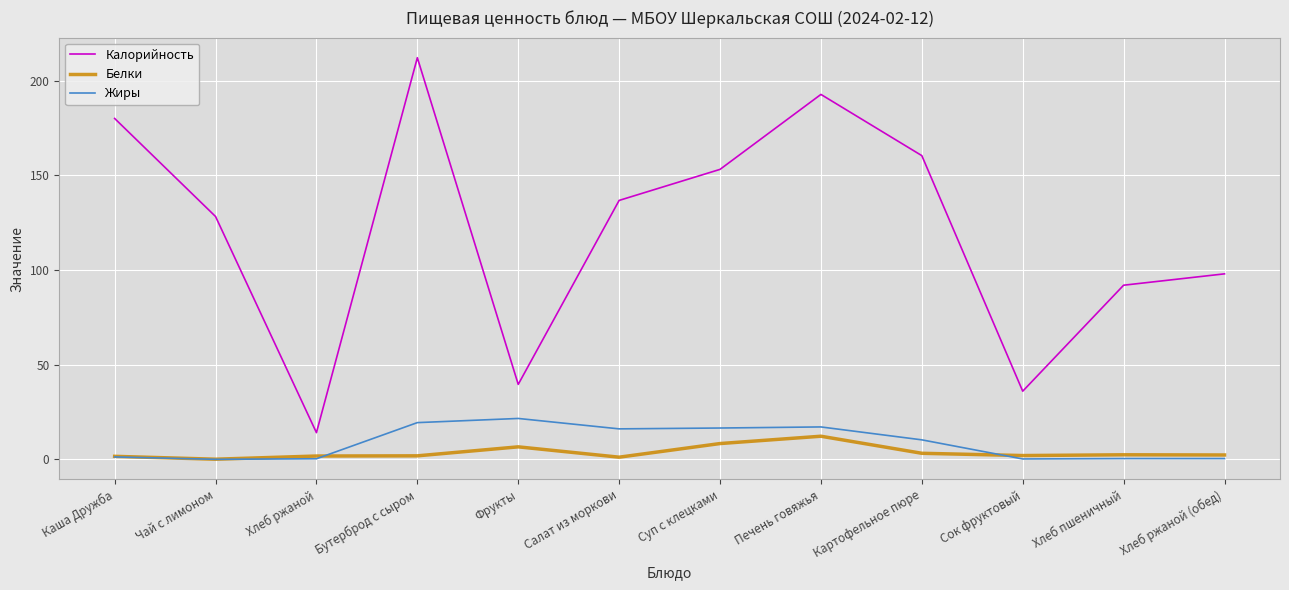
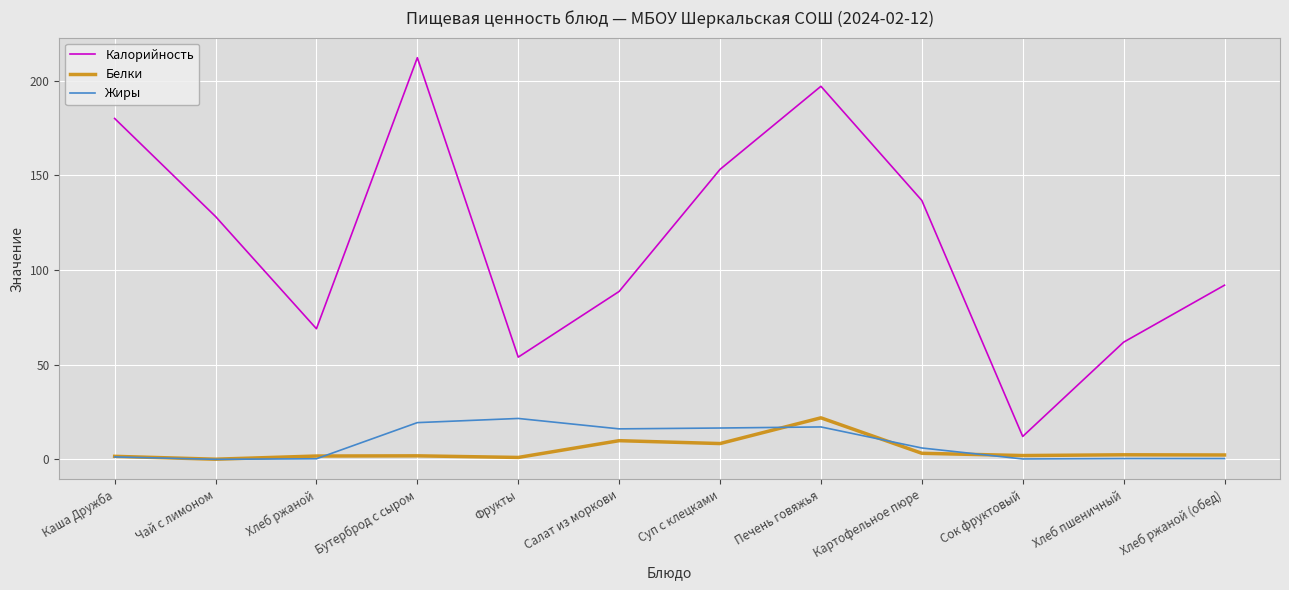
  {
    "Калорийность": {
      "Каша Дружба": 180,
      "Чай с лимоном": 128,
-     "Хлеб ржаной": 14,
+     "Хлеб ржаной": 69,
      "Бутерброд с сыром": 212,
-     "Фрукты": 40,
-     "Салат из моркови": 137,
+     "Фрукты": 54,
+     "Салат из моркови": 89,
      "Суп с клецками": 153,
-     "Печень говяжья": 193,
-     "Картофельное пюре": 160,
-     "Сок фруктовый": 36,
-     "Хлеб пшеничный": 92,
-     "Хлеб ржаной (обед)": 98
+     "Печень говяжья": 197,
+     "Картофельное пюре": 137,
+     "Сок фруктовый": 12,
+     "Хлеб пшеничный": 62,
+     "Хлеб ржаной (обед)": 92
    },
    "Белки": {
      "Хлеб ржаной": 2,
      "Бутерброд с сыром": 2,
-     "Фрукты": 7,
-     "Салат из моркови": 1,
+     "Фрукты": 1,
+     "Салат из моркови": 10,
      "Суп с клецками": 8,
-     "Печень говяжья": 12,
+     "Печень говяжья": 22,
      "Картофельное пюре": 3,
      "Сок фруктовый": 2,
      "Хлеб пшеничный": 2,
      "Хлеб ржаной (обед)": 2
    },
    "Жиры": {
      "Хлеб ржаной": 0,
      "Бутерброд с сыром": 19,
      "Фрукты": 22,
      "Салат из моркови": 16,
      "Суп с клецками": 17,
      "Печень говяжья": 17,
-     "Картофельное пюре": 10,
+     "Картофельное пюре": 6,
      "Сок фруктовый": 0,
      "Хлеб пшеничный": 0,
      "Хлеб ржаной (обед)": 0
    }
  }
